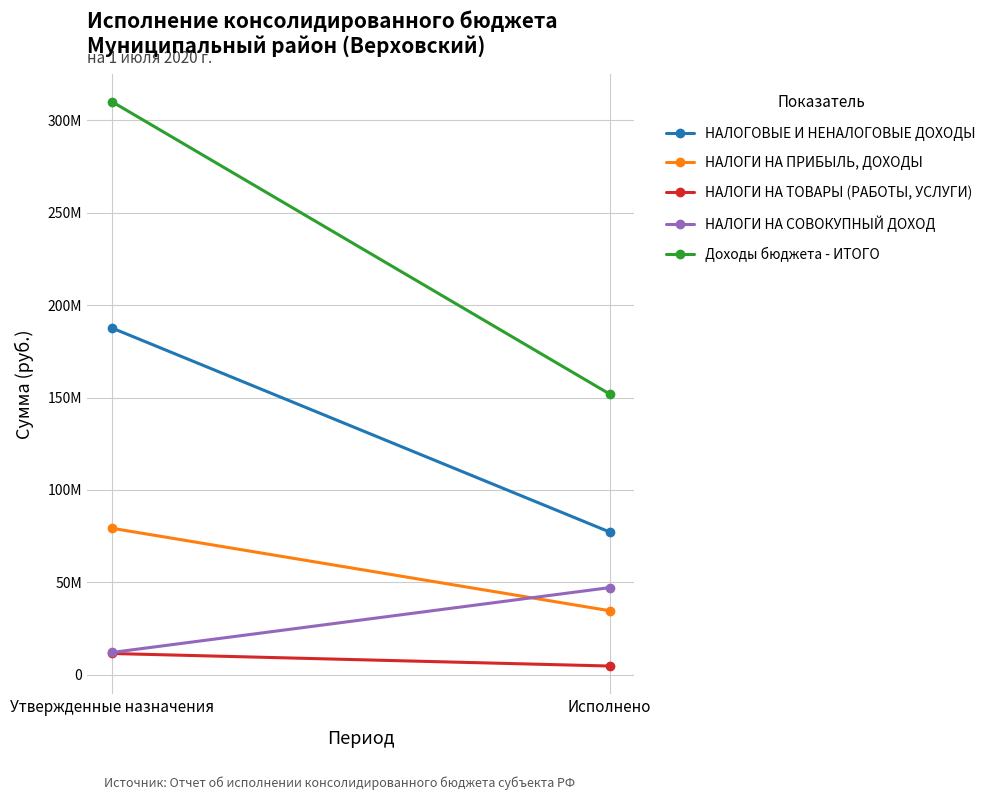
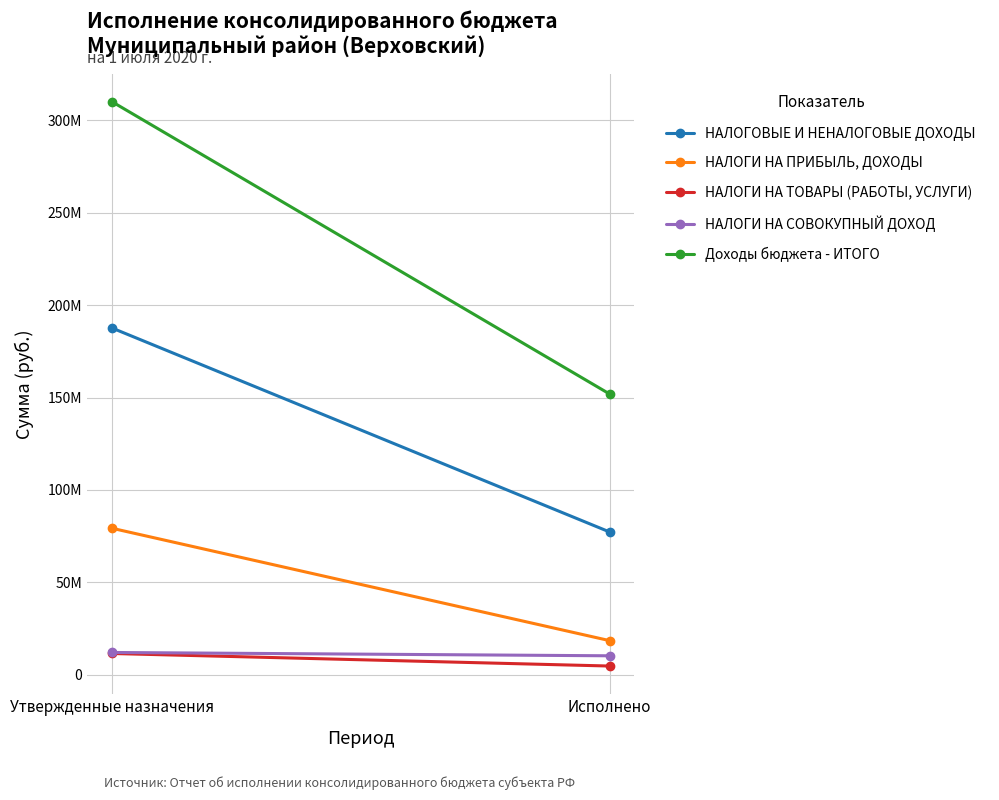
  {
    "НАЛОГОВЫЕ И НЕНАЛОГОВЫЕ ДОХОДЫ": {
      "Утвержденные назначения": 188000000,
      "Исполнено": 77000000
    },
    "НАЛОГИ НА ПРИБЫЛЬ, ДОХОДЫ": {
      "Утвержденные назначения": 79000000,
-     "Исполнено": 35000000
+     "Исполнено": 18000000
    },
    "НАЛОГИ НА ТОВАРЫ (РАБОТЫ, УСЛУГИ)": {
      "Исполнено": 5000000
    },
    "НАЛОГИ НА СОВОКУПНЫЙ ДОХОД": {
-     "Исполнено": 47000000
+     "Исполнено": 10000000
    },
    "Доходы бюджета - ИТОГО": {
      "Утвержденные назначения": 310000000,
      "Исполнено": 152000000
    }
  }
